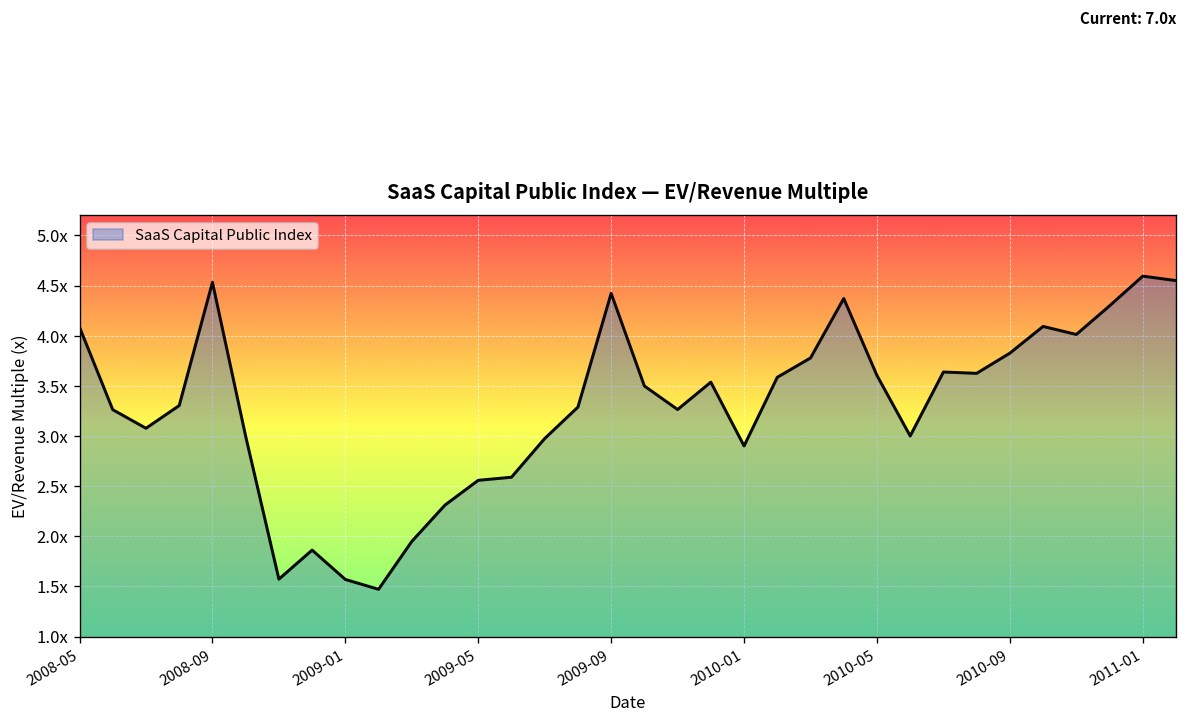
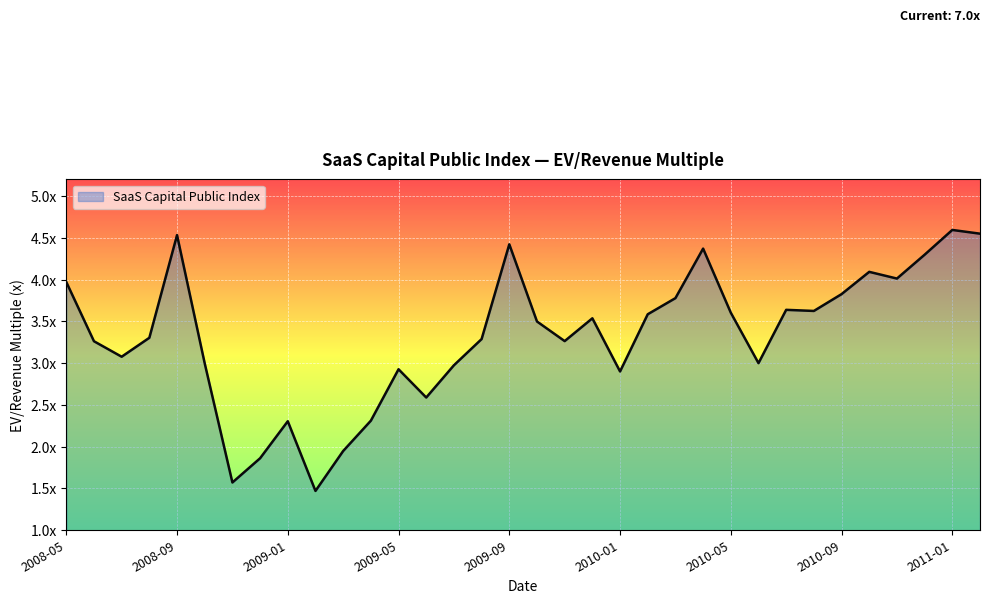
  {
-   "2008-05": "4.1x",
+   "2008-05": "4.0x",
    "2008-09": "4.5x",
-   "2009-01": "1.6x",
-   "2009-05": "2.6x",
+   "2009-01": "2.3x",
+   "2009-05": "2.9x",
    "2009-09": "4.4x",
    "2010-01": "2.9x",
    "2010-05": "3.6x",
    "2010-09": "3.8x",
    "2011-01": "4.6x"
  }
